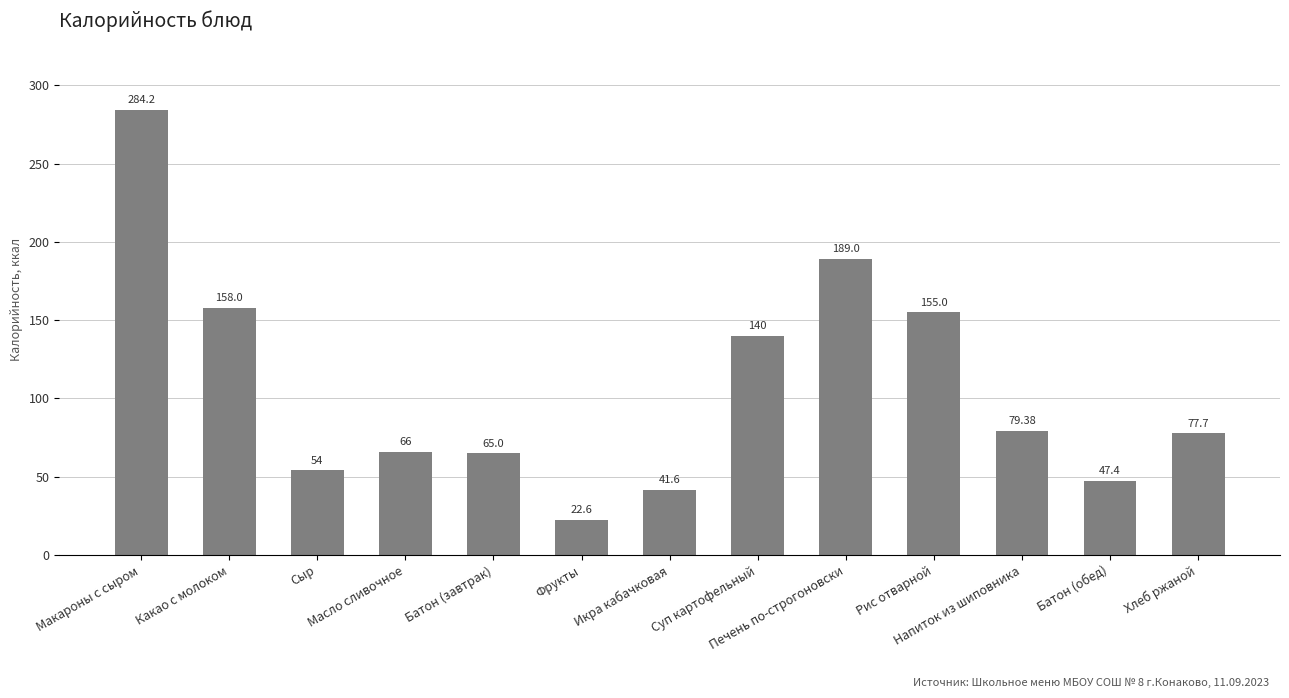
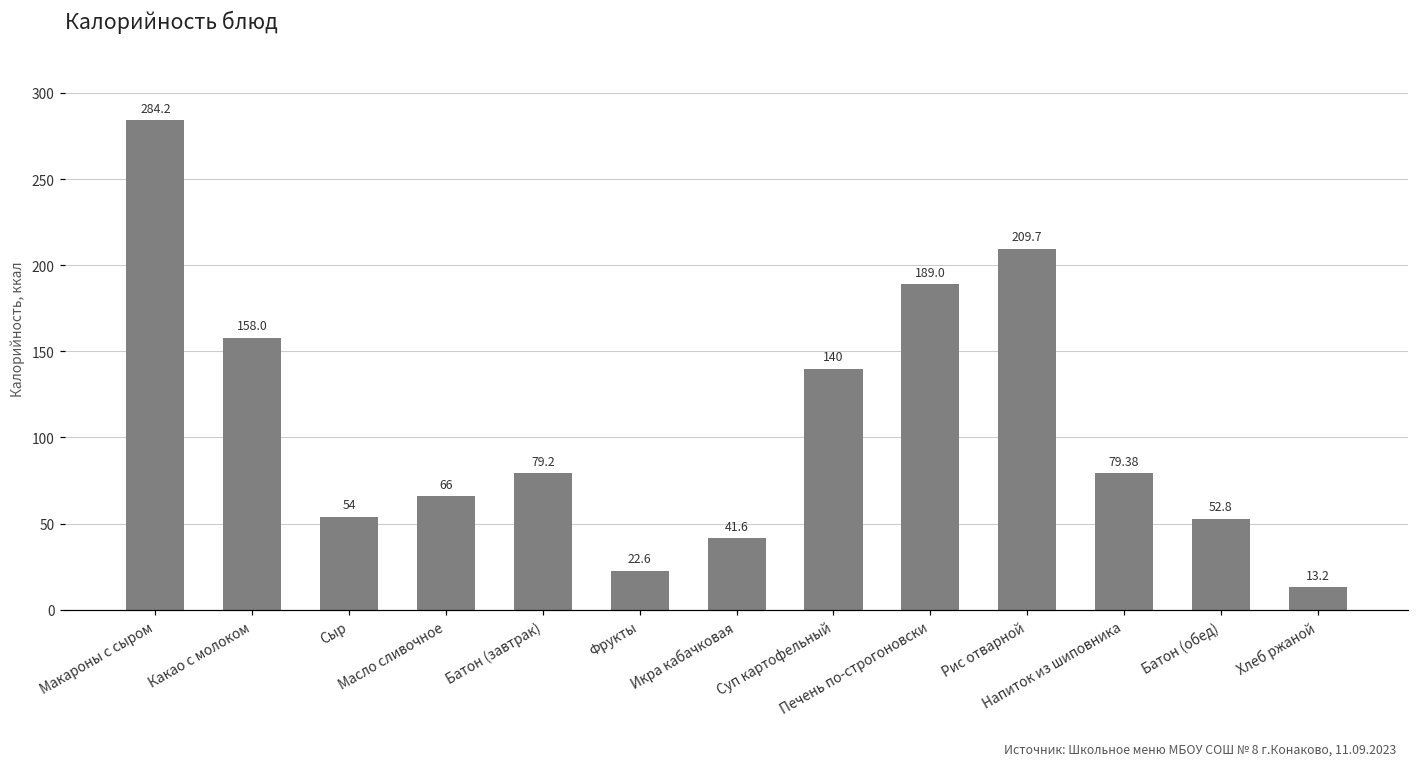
  {
    "Макароны с сыром": 284.2,
    "Какао с молоком": 158.0,
    "Сыр": 54,
    "Масло сливочное": 66,
-   "Батон (завтрак)": 65.0,
+   "Батон (завтрак)": 79.2,
    "Фрукты": 22.6,
    "Икра кабачковая": 41.6,
    "Суп картофельный": 140,
    "Печень по-строгоновски": 189.0,
-   "Рис отварной": 155.0,
+   "Рис отварной": 209.7,
    "Напиток из шиповника": 79.38,
-   "Батон (обед)": 47.4,
-   "Хлеб ржаной": 77.7
+   "Батон (обед)": 52.8,
+   "Хлеб ржаной": 13.2
  }
